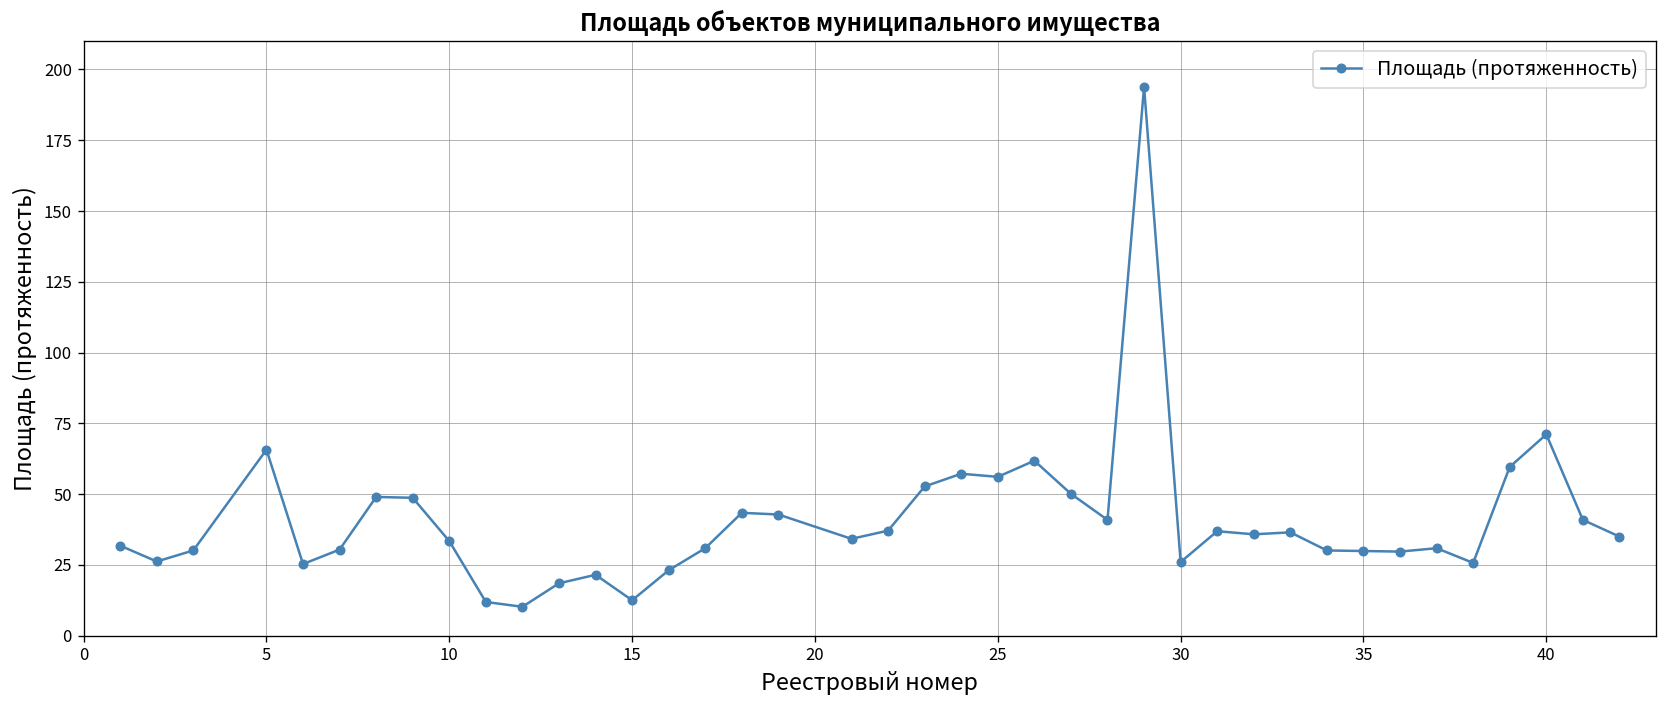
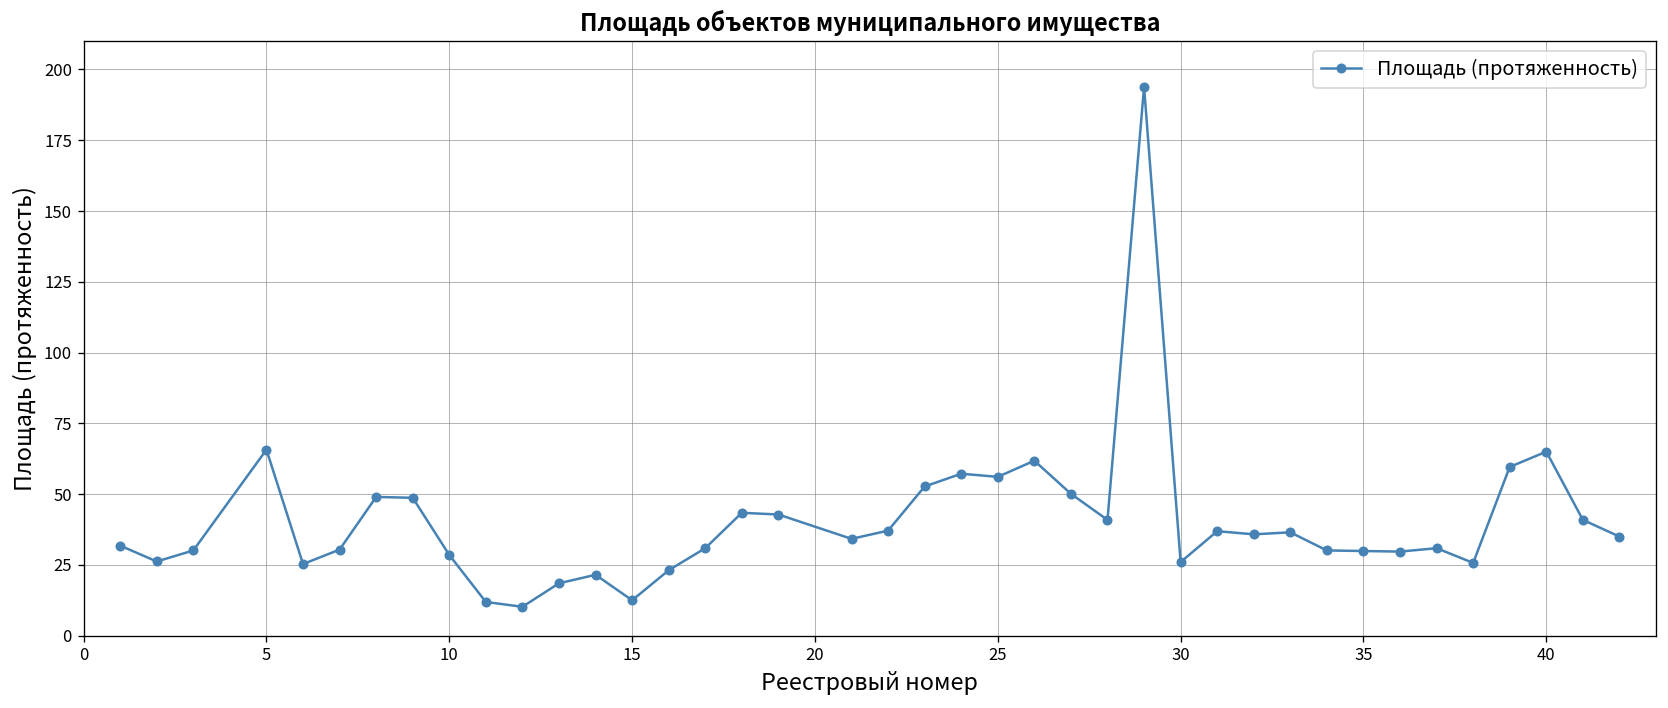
  {
    "5": 66,
-   "10": 33,
+   "10": 29,
    "15": 13,
    "25": 56,
    "30": 26,
    "35": 30,
-   "40": 71
+   "40": 65
  }
